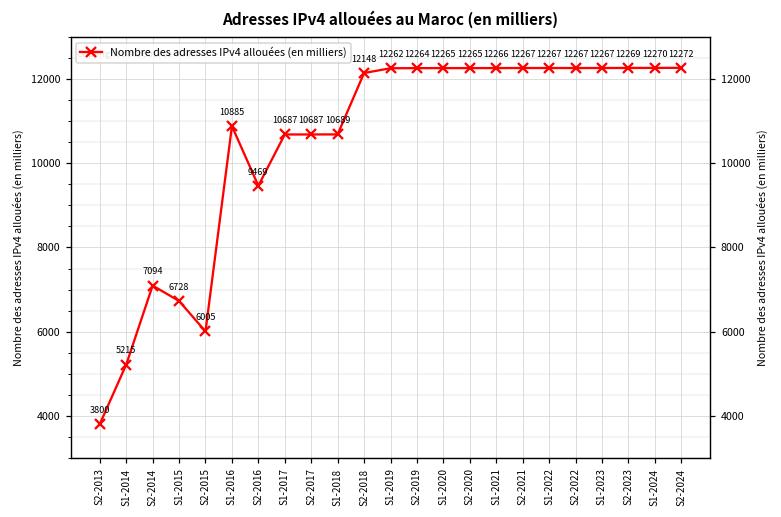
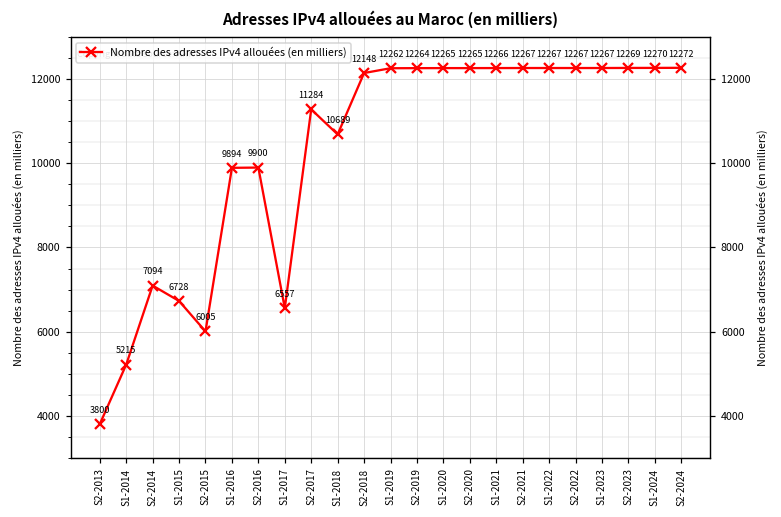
  {
    "S2-2013": 3800,
    "S1-2014": 5215,
    "S2-2014": 7094,
    "S1-2015": 6728,
    "S2-2015": 6005,
-   "S1-2016": 10885,
-   "S2-2016": 9469,
-   "S1-2017": 10687,
-   "S2-2017": 10687,
+   "S1-2016": 9894,
+   "S2-2016": 9900,
+   "S1-2017": 6557,
+   "S2-2017": 11284,
    "S1-2018": 10689,
    "S2-2018": 12148,
    "S1-2019": 12262,
    "S2-2019": 12264,
    "S1-2020": 12265,
    "S2-2020": 12265,
    "S1-2021": 12266,
    "S2-2021": 12267,
    "S1-2022": 12267,
    "S2-2022": 12267,
    "S1-2023": 12267,
    "S2-2023": 12269,
    "S1-2024": 12270,
    "S2-2024": 12272
  }
